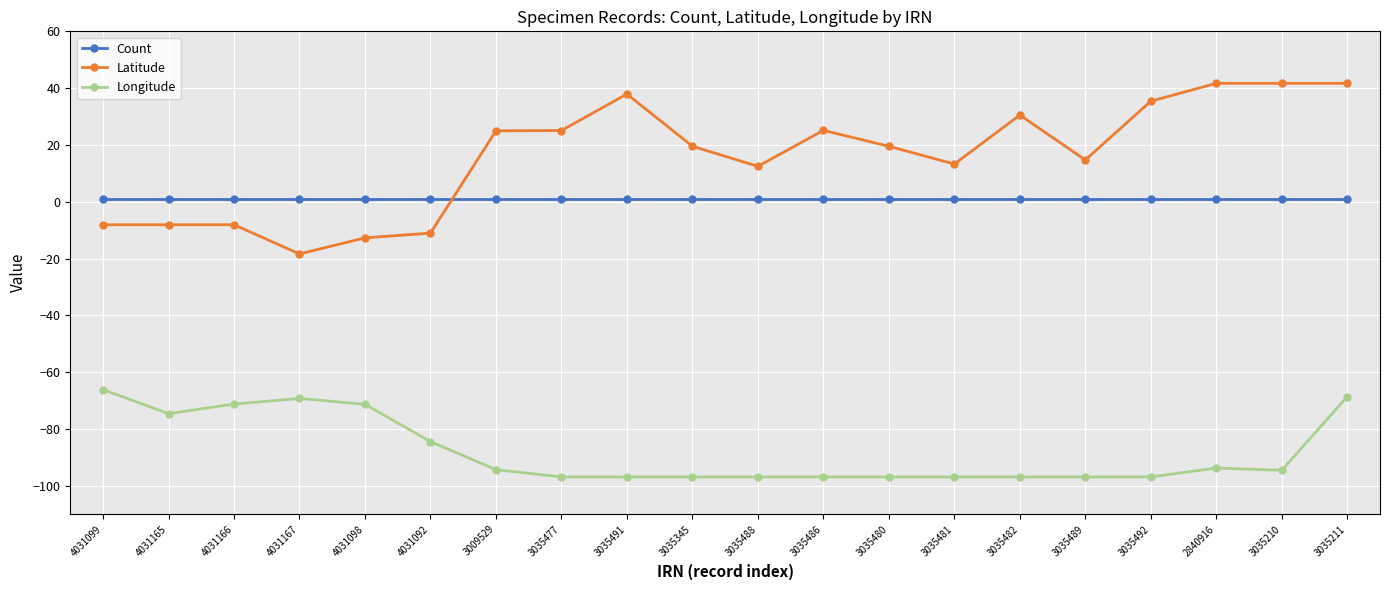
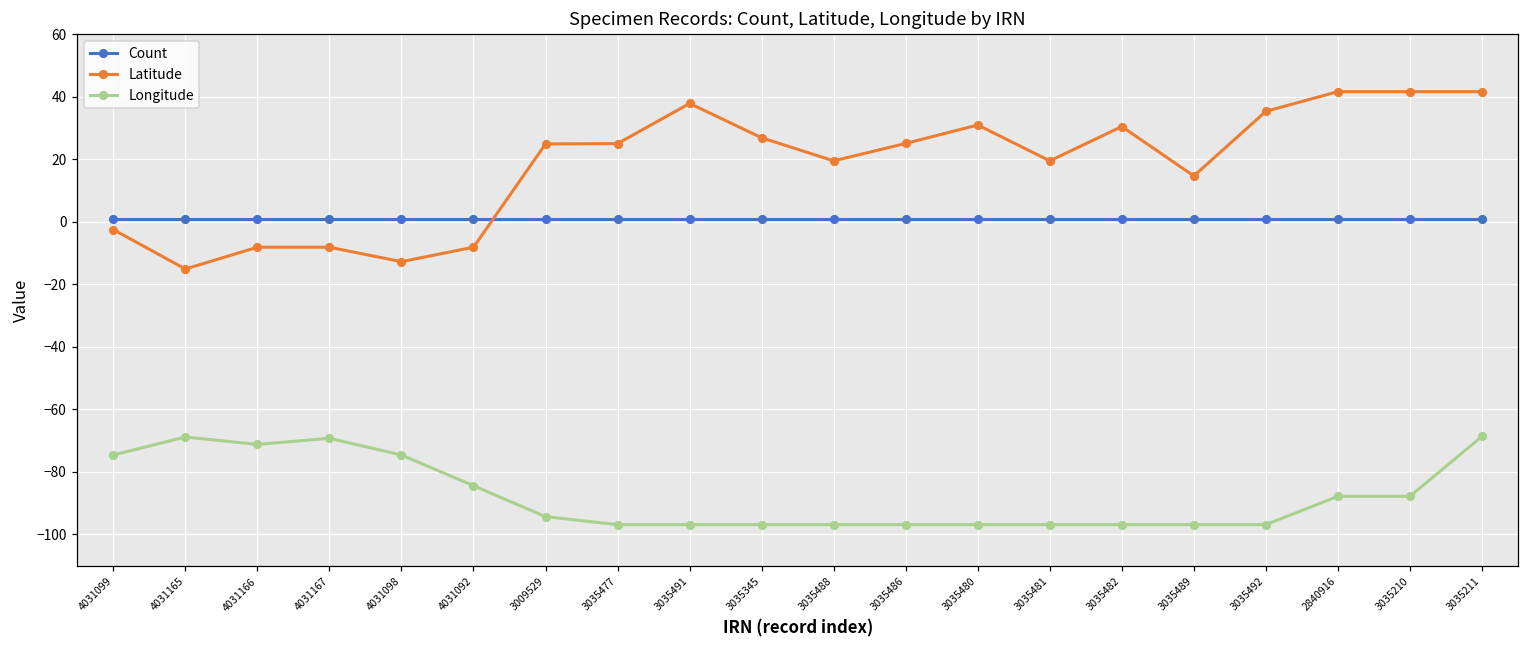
  {
    "Count": {
      "4031099": 1,
      "4031165": 1,
      "4031166": 1,
      "4031167": 1,
      "4031098": 1,
      "4031092": 1,
      "3009529": 1,
      "3035477": 1,
      "3035491": 1,
      "3035345": 1,
      "3035488": 1,
      "3035486": 1,
      "3035480": 1,
      "3035481": 1,
      "3035482": 1,
      "3035489": 1,
      "3035492": 1,
      "2840916": 1,
      "3035210": 1,
      "3035211": 1
    },
    "Latitude": {
-     "4031099": -8,
-     "4031165": -8,
+     "4031099": -2,
+     "4031165": -15,
      "4031166": -8,
-     "4031167": -18,
+     "4031167": -8,
      "4031098": -13,
-     "4031092": -11,
+     "4031092": -8,
      "3009529": 25,
      "3035477": 25,
      "3035491": 38,
-     "3035345": 20,
-     "3035488": 12,
+     "3035345": 27,
+     "3035488": 20,
      "3035486": 25,
-     "3035480": 20,
-     "3035481": 13,
+     "3035480": 31,
+     "3035481": 20,
      "3035482": 31,
      "3035489": 15,
      "3035492": 35,
      "2840916": 42,
      "3035210": 42,
      "3035211": 42
    },
    "Longitude": {
-     "4031099": -66,
-     "4031165": -75,
+     "4031099": -75,
+     "4031165": -69,
      "4031166": -71,
      "4031167": -69,
-     "4031098": -71,
+     "4031098": -75,
      "4031092": -84,
      "3009529": -94,
      "3035477": -97,
      "3035491": -97,
      "3035345": -97,
      "3035488": -97,
      "3035486": -97,
      "3035480": -97,
      "3035481": -97,
      "3035482": -97,
      "3035489": -97,
      "3035492": -97,
-     "2840916": -94,
-     "3035210": -95,
+     "2840916": -88,
+     "3035210": -88,
      "3035211": -69
    }
  }
